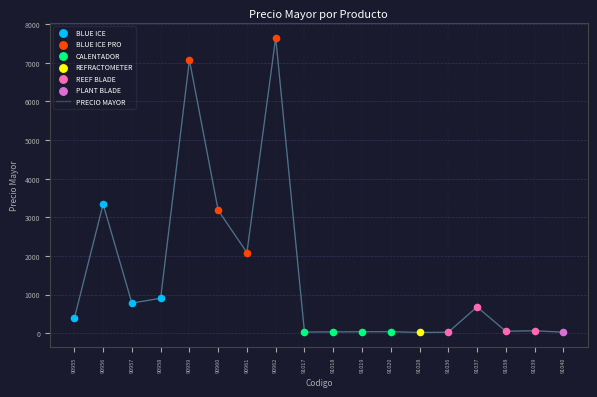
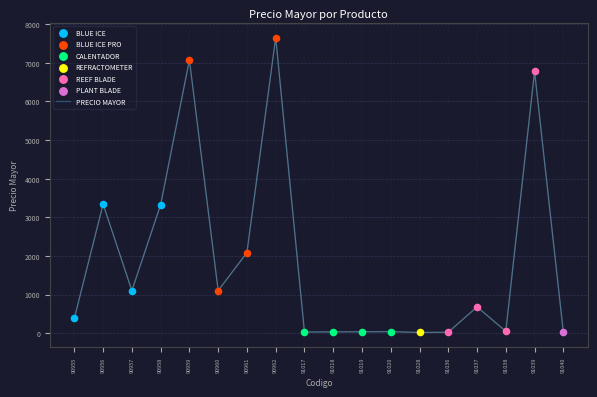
  {
    "PRECIO MAYOR": {
-     "90957": 800,
-     "90958": 900,
-     "90960": 3200,
-     "91039": 100
+     "90957": 1100,
+     "90958": 3300,
+     "90960": 1100,
+     "91039": 6800
    }
  }
